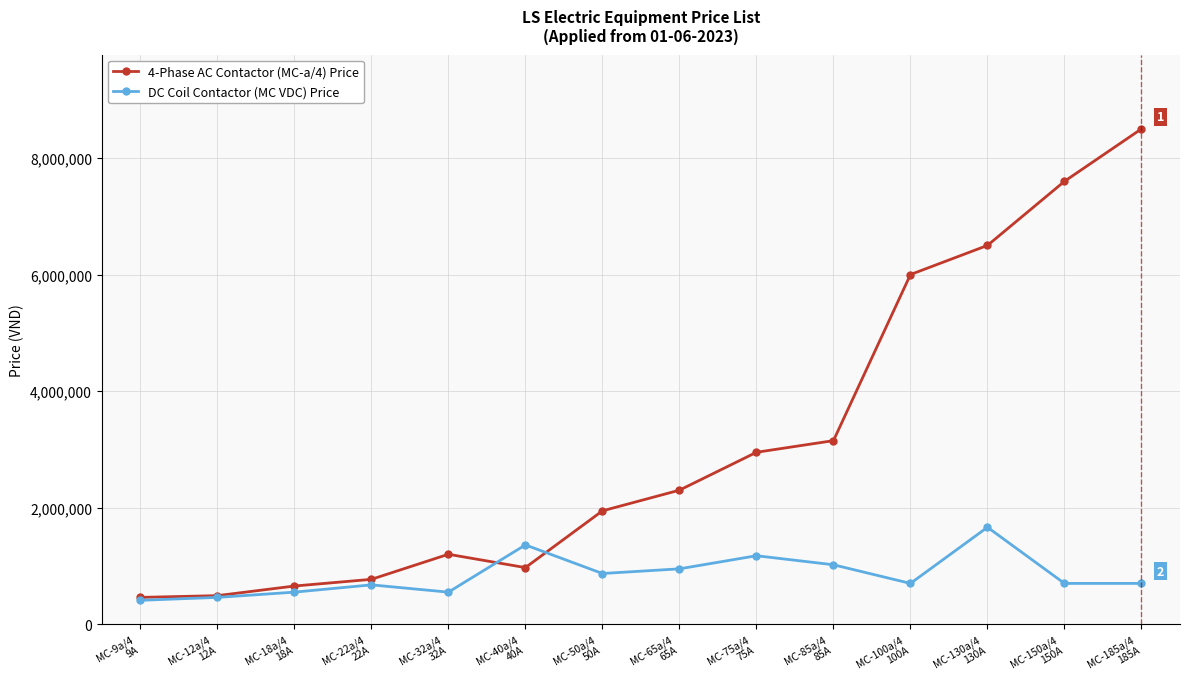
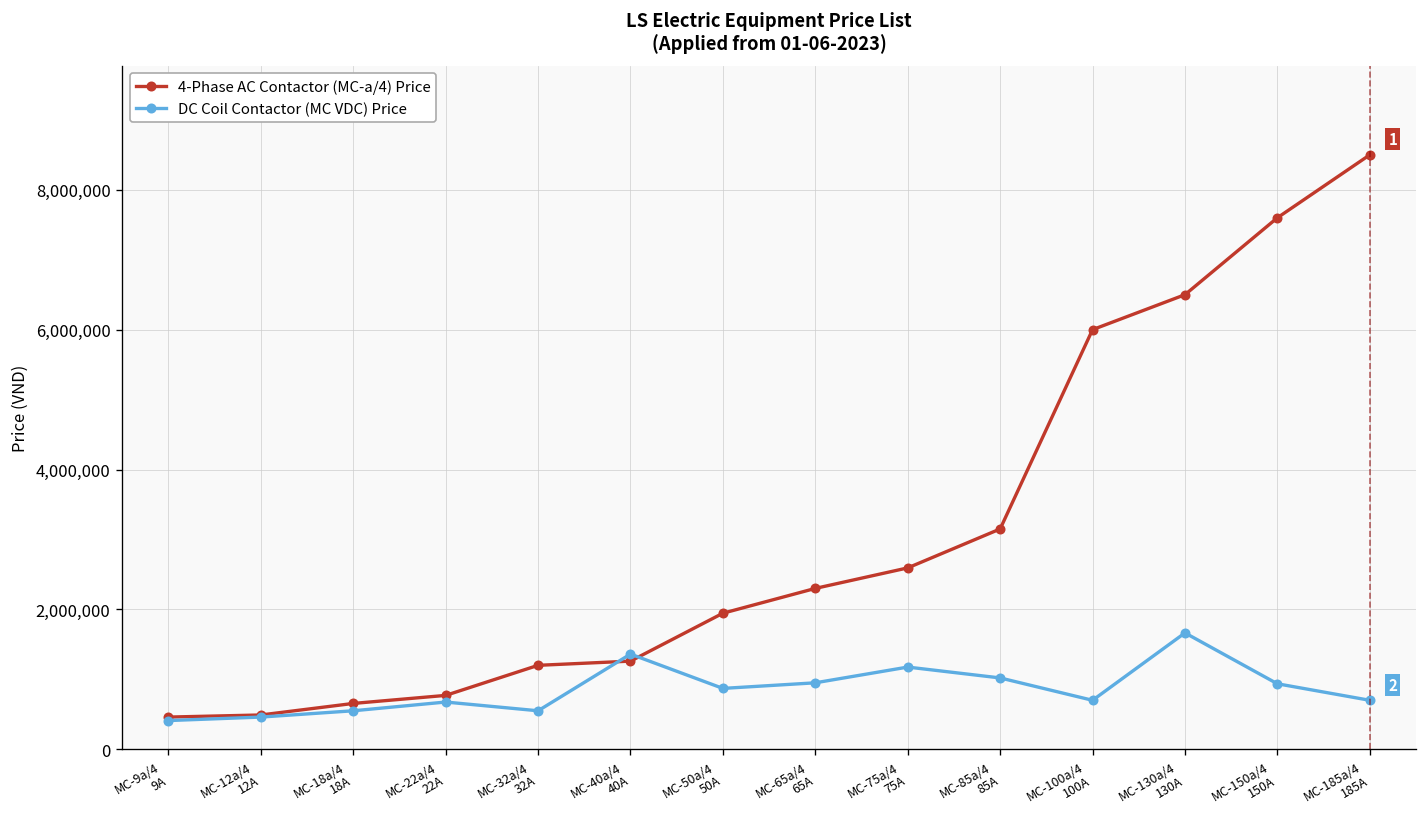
  {
    "4-Phase AC Contactor (MC-a/4) Price": {
      "MC-9a/4 9A": "500,000",
      "MC-18a/4 18A": "700,000",
      "MC-22a/4 22A": "800,000",
      "MC-32a/4 32A": "1,200,000",
-     "MC-40a/4 40A": "1,000,000",
+     "MC-40a/4 40A": "1,300,000",
      "MC-50a/4 50A": "1,900,000",
      "MC-65a/4 65A": "2,300,000",
-     "MC-75a/4 75A": "3,000,000",
+     "MC-75a/4 75A": "2,600,000",
      "MC-85a/4 85A": "3,200,000",
      "MC-100a/4 100A": "6,000,000",
      "MC-130a/4 130A": "6,500,000",
      "MC-150a/4 150A": "7,600,000"
    },
    "DC Coil Contactor (MC VDC) Price": {
      "MC-9a/4 9A": "400,000",
      "MC-18a/4 18A": "600,000",
      "MC-22a/4 22A": "700,000",
      "MC-32a/4 32A": "600,000",
      "MC-40a/4 40A": "1,400,000",
      "MC-50a/4 50A": "900,000",
      "MC-65a/4 65A": "1,000,000",
      "MC-75a/4 75A": "1,200,000",
      "MC-85a/4 85A": "1,000,000",
      "MC-100a/4 100A": "700,000",
      "MC-130a/4 130A": "1,700,000",
-     "MC-150a/4 150A": "700,000"
+     "MC-150a/4 150A": "900,000"
    }
  }
